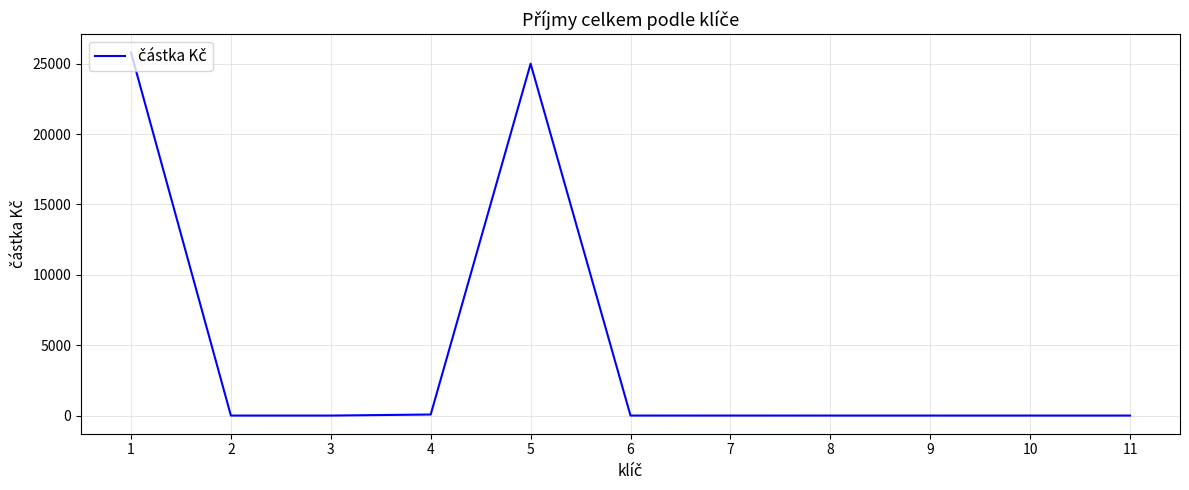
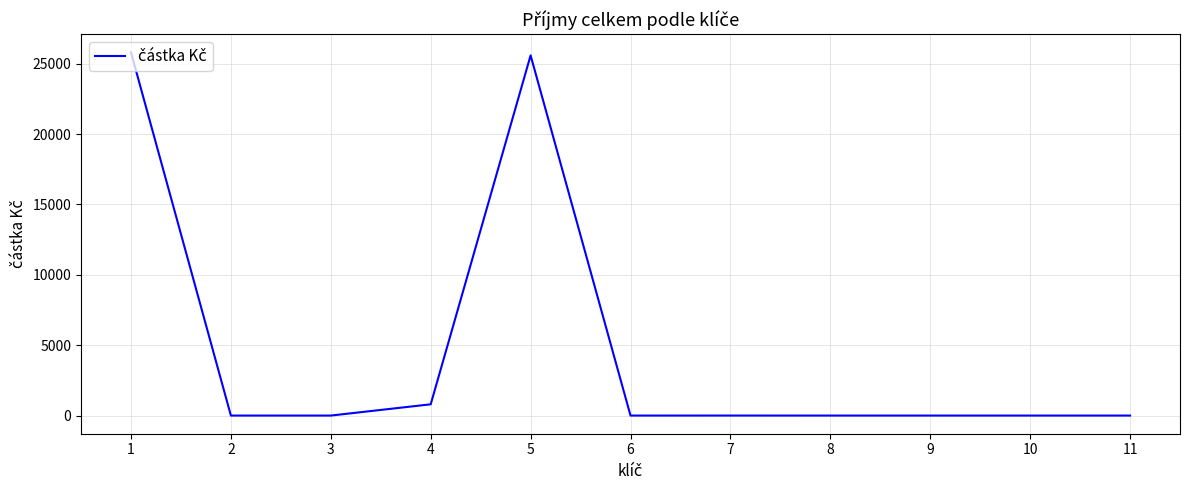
  {
    "2": 0,
    "3": 0,
-   "4": 100,
-   "5": 25000,
+   "4": 800,
+   "5": 25600,
    "6": 0,
    "7": 0,
    "8": 0,
    "9": 0,
    "10": 0,
    "11": 0
  }
